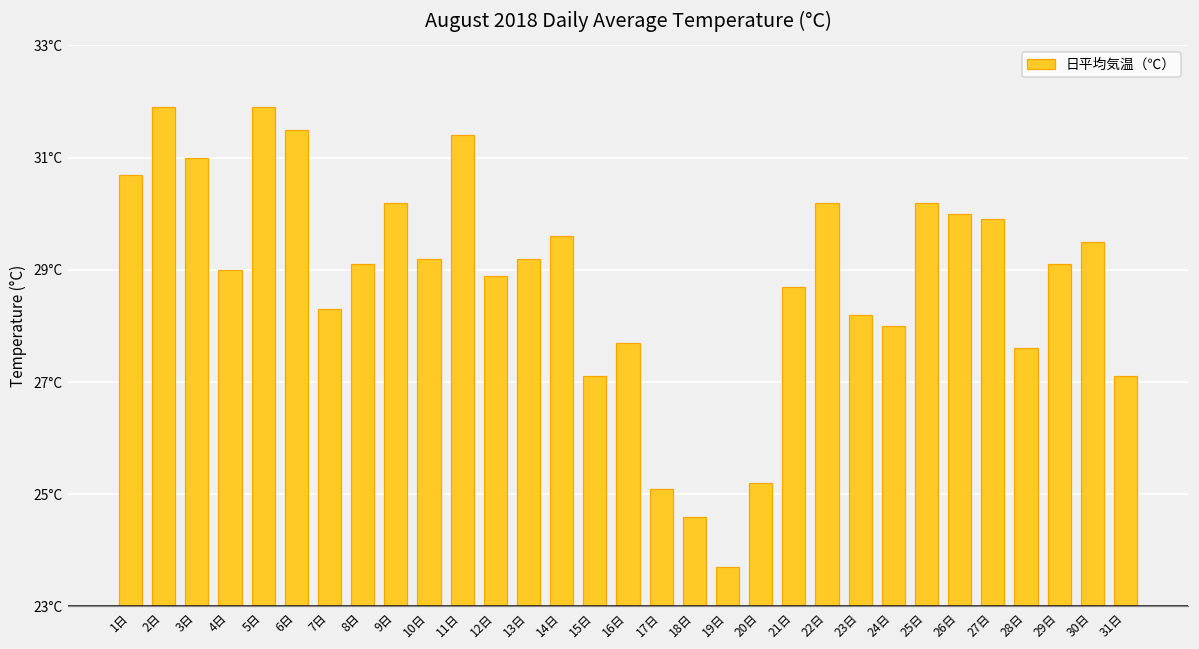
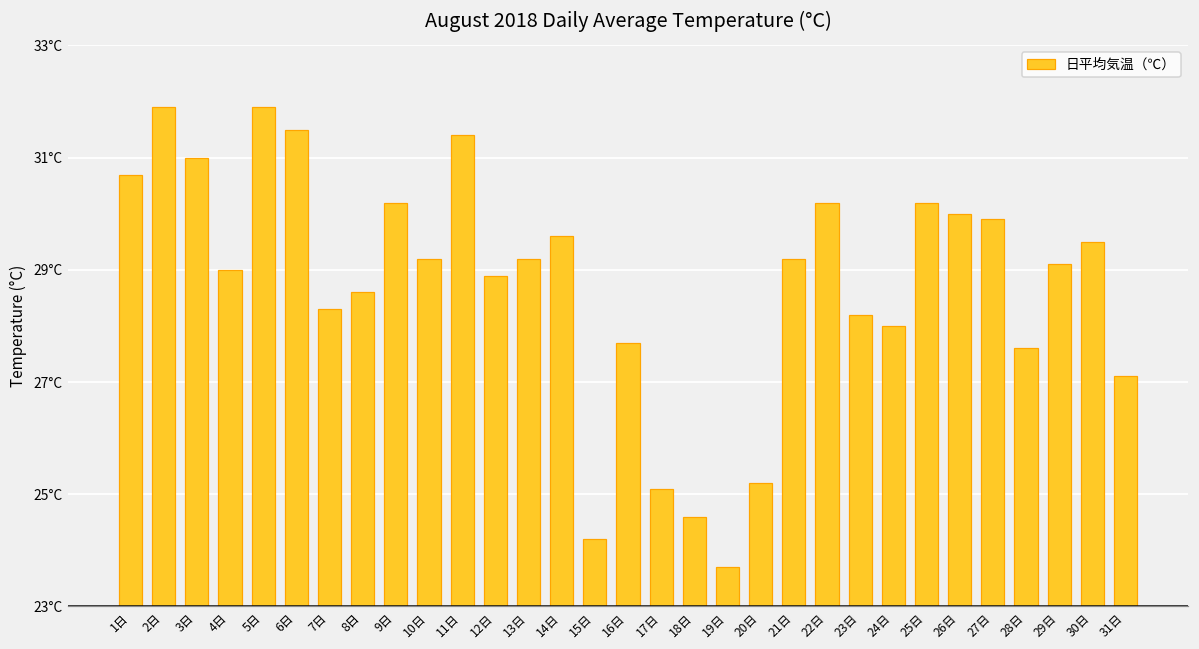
  {
    "1日": "30.7°C",
    "2日": "31.9°C",
    "3日": "31.0°C",
    "4日": "29.0°C",
    "5日": "31.9°C",
    "6日": "31.5°C",
    "7日": "28.3°C",
-   "8日": "29.1°C",
+   "8日": "28.6°C",
    "9日": "30.2°C",
    "10日": "29.2°C",
    "11日": "31.4°C",
    "12日": "28.9°C",
    "13日": "29.2°C",
    "14日": "29.6°C",
-   "15日": "27.1°C",
+   "15日": "24.2°C",
    "16日": "27.7°C",
    "17日": "25.1°C",
    "18日": "24.6°C",
    "19日": "23.7°C",
    "20日": "25.2°C",
-   "21日": "28.7°C",
+   "21日": "29.2°C",
    "22日": "30.2°C",
    "23日": "28.2°C",
    "24日": "28.0°C",
    "25日": "30.2°C",
    "26日": "30.0°C",
    "27日": "29.9°C",
    "28日": "27.6°C",
    "29日": "29.1°C",
    "30日": "29.5°C",
    "31日": "27.1°C"
  }
